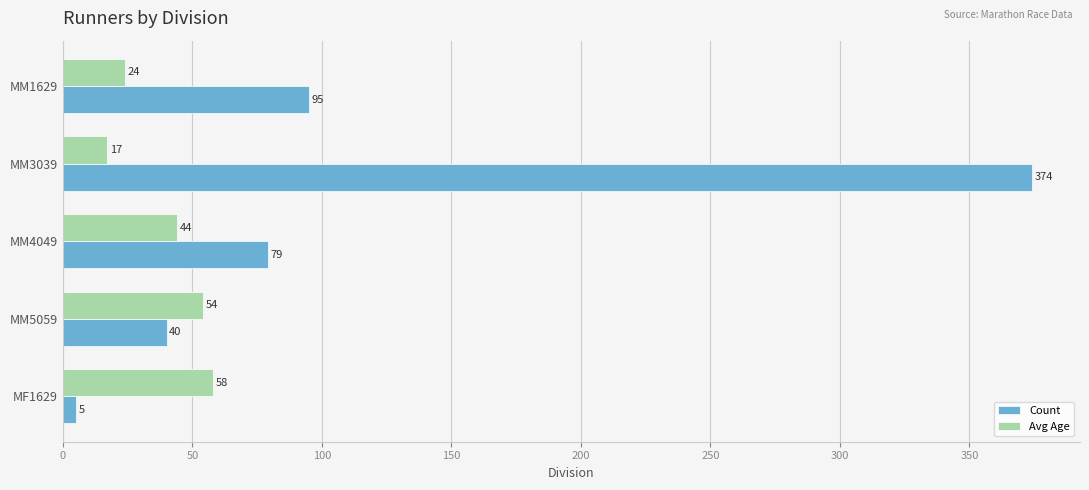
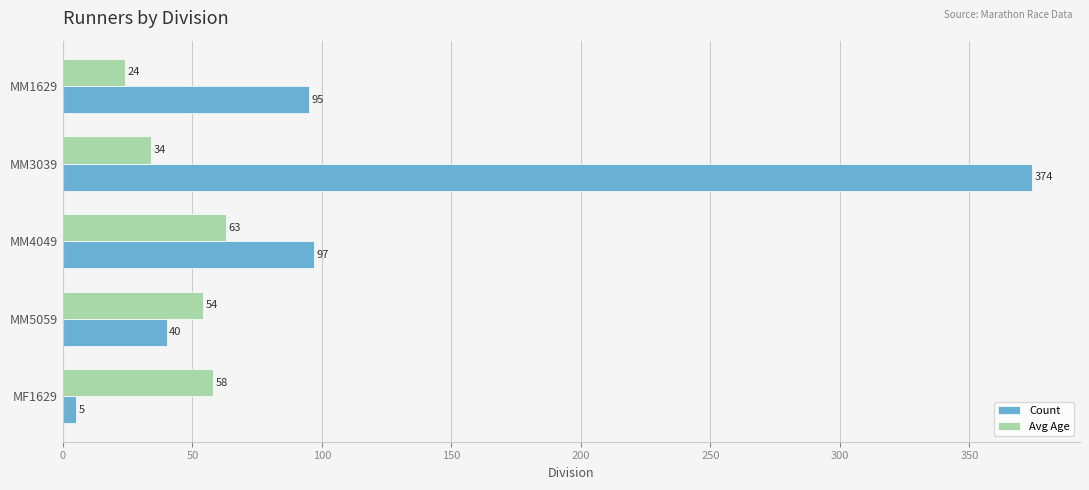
  {
    "Count": {
      "MM1629": 95,
      "MM3039": 374,
-     "MM4049": 79,
+     "MM4049": 97,
      "MM5059": 40,
      "MF1629": 5
    },
    "Avg Age": {
      "MM1629": 24,
-     "MM3039": 17,
-     "MM4049": 44,
+     "MM3039": 34,
+     "MM4049": 63,
      "MM5059": 54,
      "MF1629": 58
    }
  }
